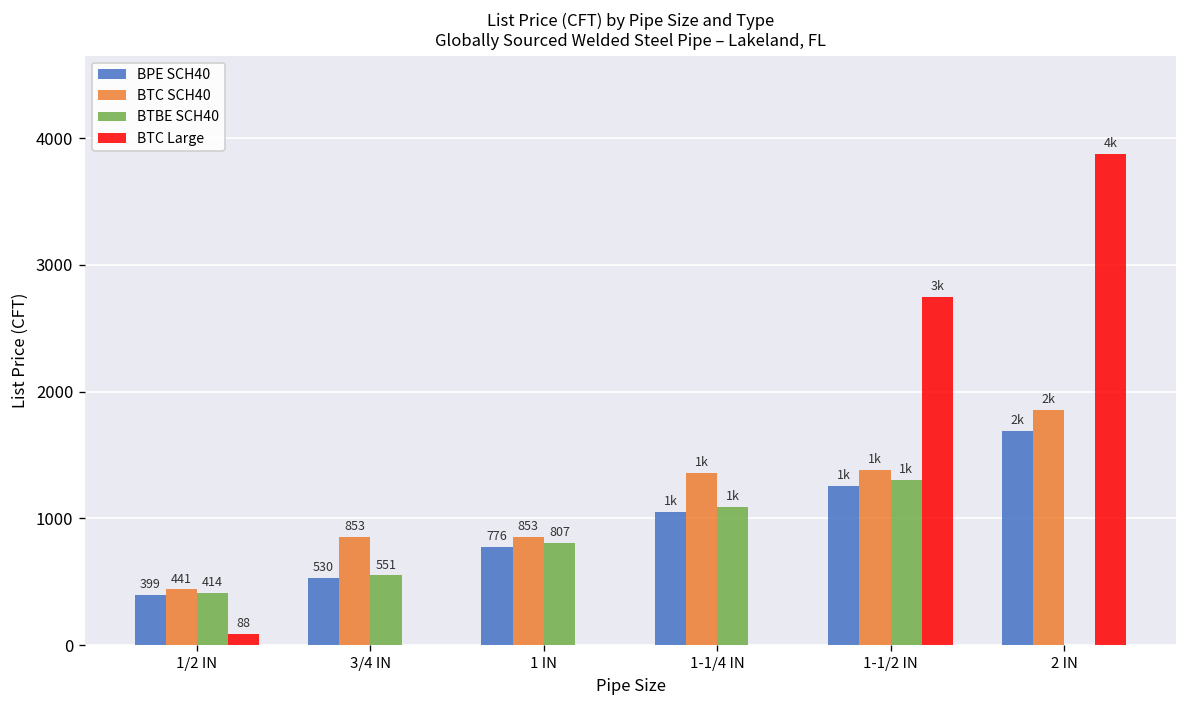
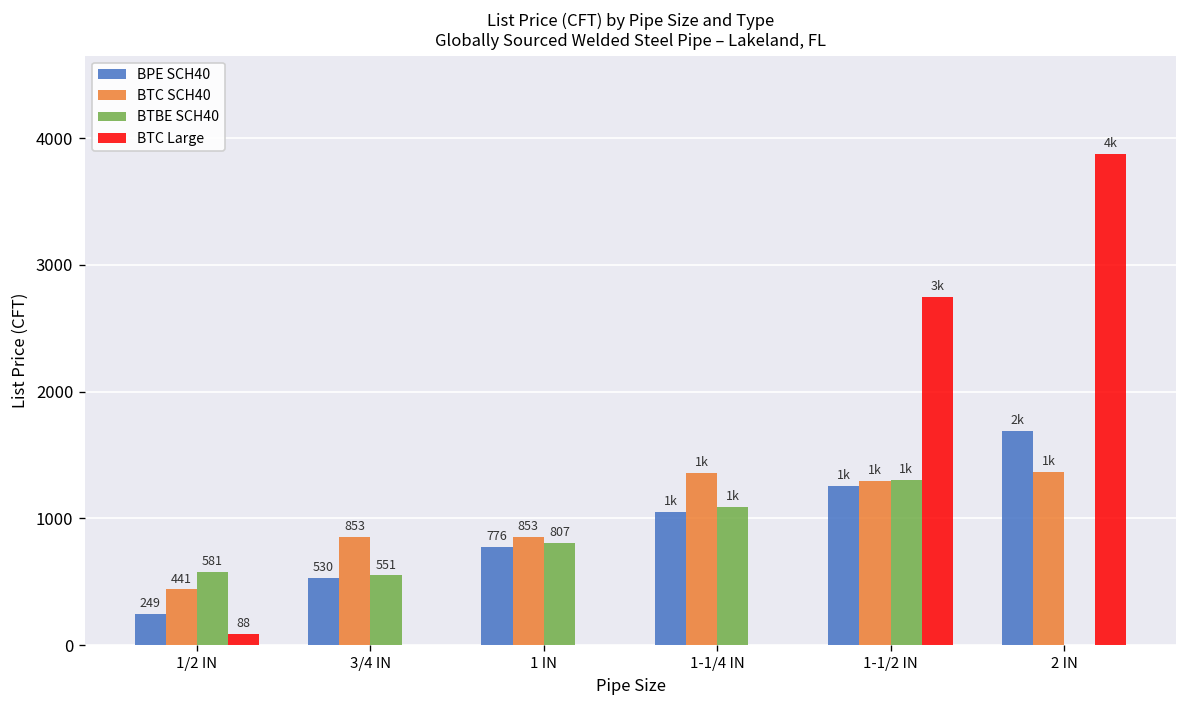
  {
    "BPE SCH40": {
-     "1/2 IN": "399",
+     "1/2 IN": "249",
      "3/4 IN": "530",
      "1 IN": "776",
      "1-1/4 IN": "1k",
      "1-1/2 IN": "1k",
      "2 IN": "2k"
    },
    "BTC SCH40": {
      "1/2 IN": "441",
      "3/4 IN": "853",
      "1 IN": "853",
      "1-1/4 IN": "1k",
-     "1-1/2 IN": "1380",
-     "2 IN": "2k"
+     "1-1/2 IN": "1290",
+     "2 IN": "1k"
    },
    "BTBE SCH40": {
-     "1/2 IN": "414",
+     "1/2 IN": "581",
      "3/4 IN": "551",
      "1 IN": "807",
      "1-1/4 IN": "1k",
      "1-1/2 IN": "1k"
    },
    "BTC Large": {
      "1/2 IN": "88",
      "1-1/2 IN": "3k",
      "2 IN": "4k"
    }
  }
